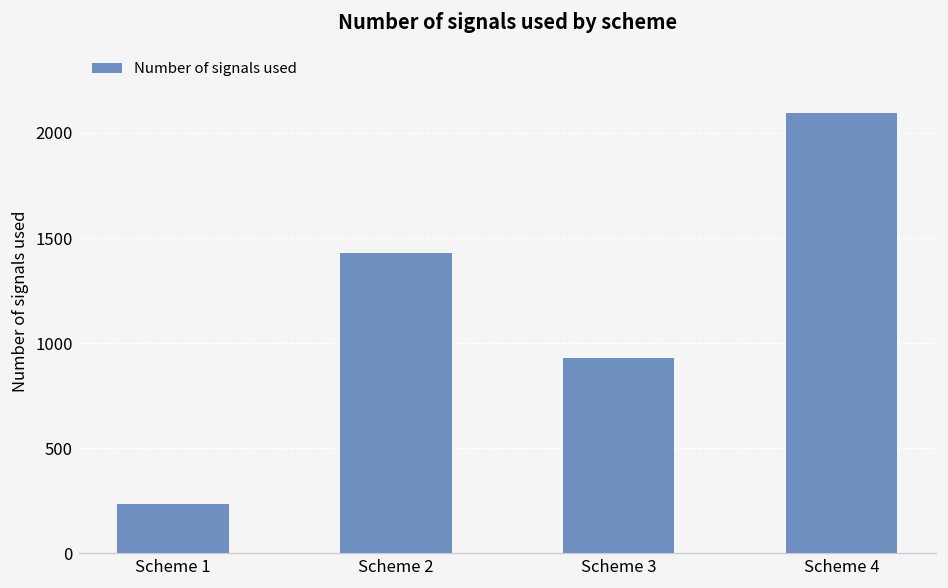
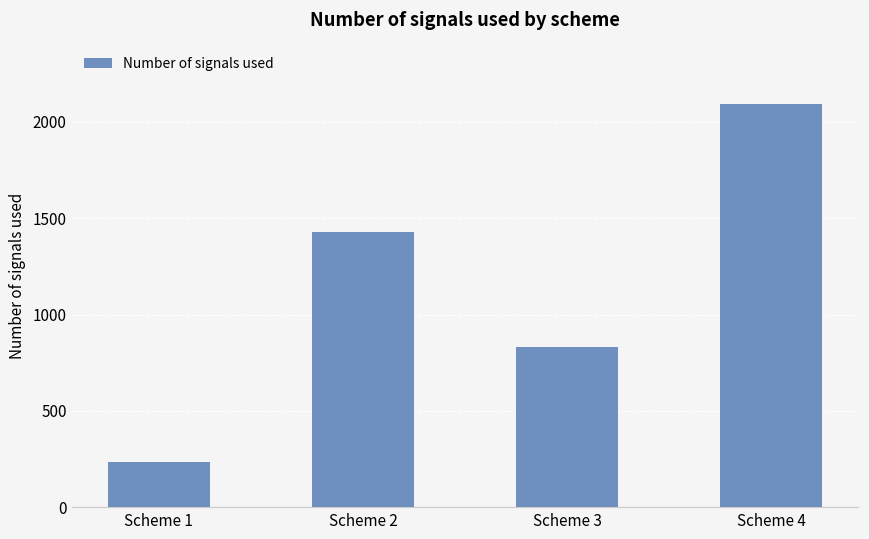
  {
    "Scheme 1": 240,
    "Scheme 2": 1430,
-   "Scheme 3": 930,
+   "Scheme 3": 830,
    "Scheme 4": 2090
  }
